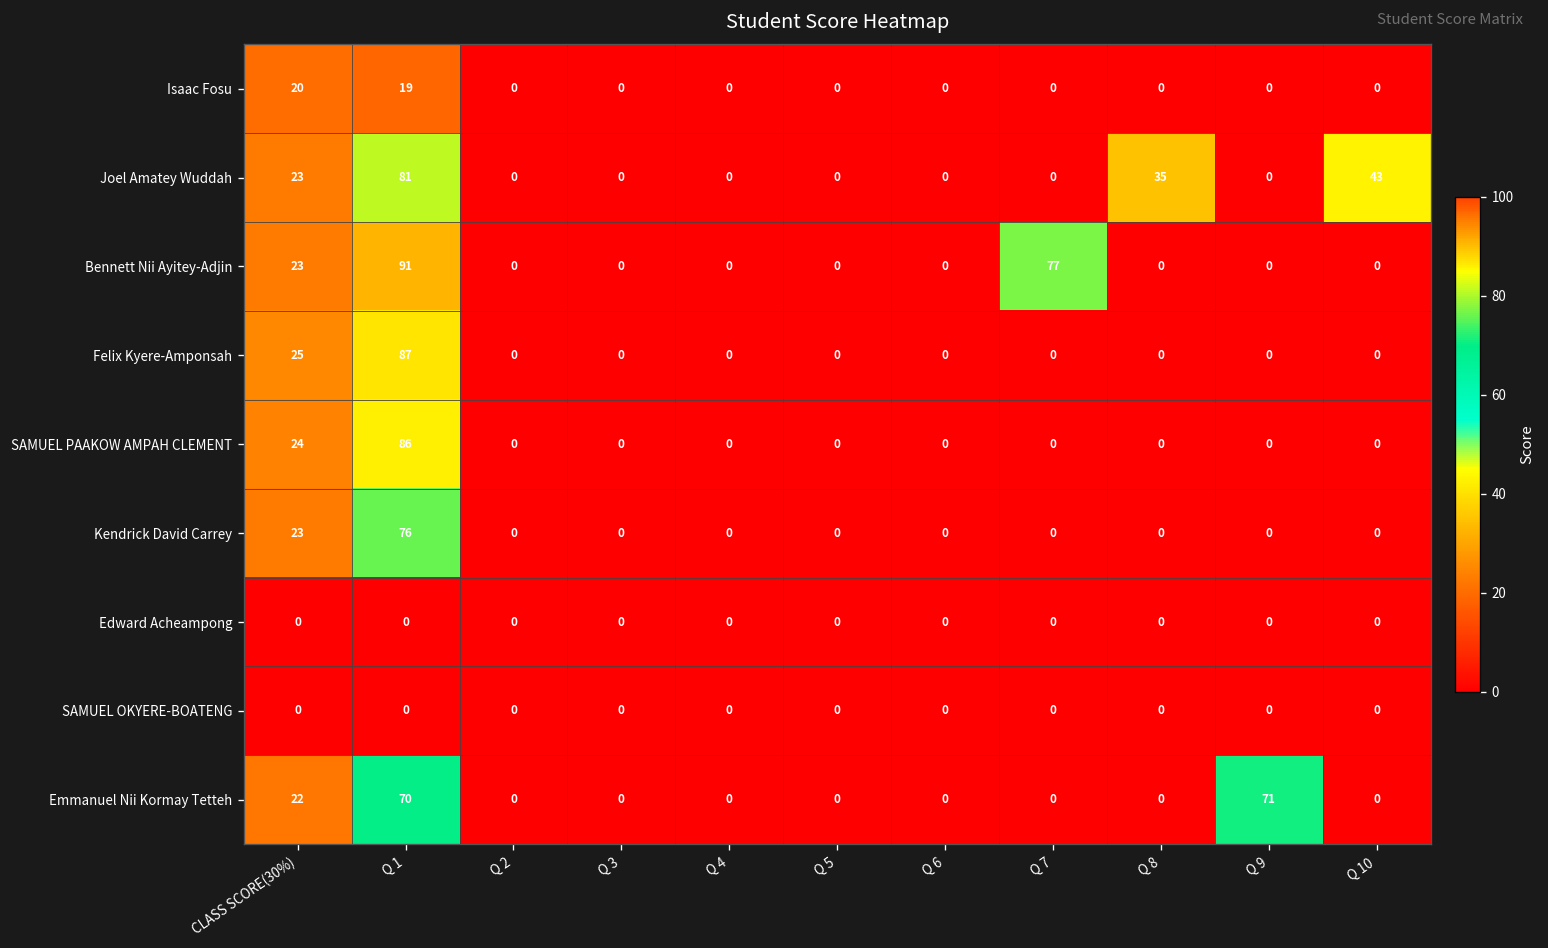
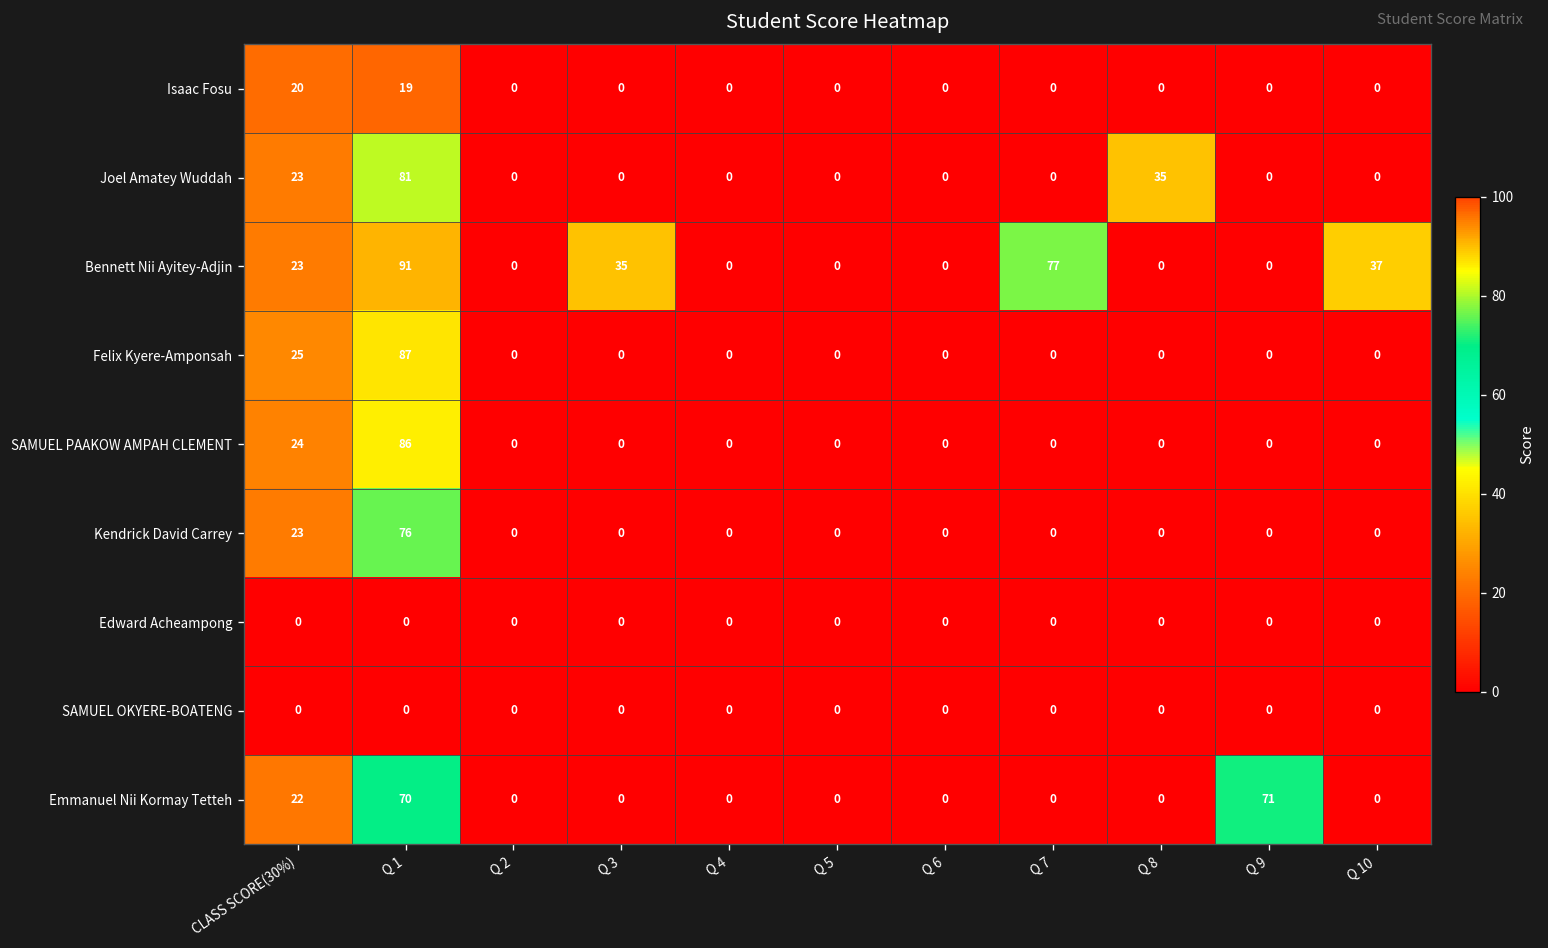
  {
    "Isaac Fosu": {
      "CLASS SCORE(30%)": 20,
      "Q 1": 19,
      "Q 2": 0,
      "Q 3": 0,
      "Q 4": 0,
      "Q 5": 0,
      "Q 6": 0,
      "Q 7": 0,
      "Q 8": 0,
      "Q 9": 0,
      "Q 10": 0
    },
    "Joel Amatey Wuddah": {
      "CLASS SCORE(30%)": 23,
      "Q 1": 81,
      "Q 2": 0,
      "Q 3": 0,
      "Q 4": 0,
      "Q 5": 0,
      "Q 6": 0,
      "Q 7": 0,
      "Q 8": 35,
      "Q 9": 0,
-     "Q 10": 43
+     "Q 10": 0
    },
    "Bennett Nii Ayitey-Adjin": {
      "CLASS SCORE(30%)": 23,
      "Q 1": 91,
      "Q 2": 0,
-     "Q 3": 0,
+     "Q 3": 35,
      "Q 4": 0,
      "Q 5": 0,
      "Q 6": 0,
      "Q 7": 77,
      "Q 8": 0,
      "Q 9": 0,
-     "Q 10": 0
+     "Q 10": 37
    },
    "Felix Kyere-Amponsah": {
      "CLASS SCORE(30%)": 25,
      "Q 1": 87,
      "Q 2": 0,
      "Q 3": 0,
      "Q 4": 0,
      "Q 5": 0,
      "Q 6": 0,
      "Q 7": 0,
      "Q 8": 0,
      "Q 9": 0,
      "Q 10": 0
    },
    "SAMUEL PAAKOW AMPAH CLEMENT": {
      "CLASS SCORE(30%)": 24,
      "Q 1": 86,
      "Q 2": 0,
      "Q 3": 0,
      "Q 4": 0,
      "Q 5": 0,
      "Q 6": 0,
      "Q 7": 0,
      "Q 8": 0,
      "Q 9": 0,
      "Q 10": 0
    },
    "Kendrick David Carrey": {
      "CLASS SCORE(30%)": 23,
      "Q 1": 76,
      "Q 2": 0,
      "Q 3": 0,
      "Q 4": 0,
      "Q 5": 0,
      "Q 6": 0,
      "Q 7": 0,
      "Q 8": 0,
      "Q 9": 0,
      "Q 10": 0
    },
    "Edward Acheampong": {
      "CLASS SCORE(30%)": 0,
      "Q 1": 0,
      "Q 2": 0,
      "Q 3": 0,
      "Q 4": 0,
      "Q 5": 0,
      "Q 6": 0,
      "Q 7": 0,
      "Q 8": 0,
      "Q 9": 0,
      "Q 10": 0
    },
    "SAMUEL OKYERE-BOATENG": {
      "CLASS SCORE(30%)": 0,
      "Q 1": 0,
      "Q 2": 0,
      "Q 3": 0,
      "Q 4": 0,
      "Q 5": 0,
      "Q 6": 0,
      "Q 7": 0,
      "Q 8": 0,
      "Q 9": 0,
      "Q 10": 0
    },
    "Emmanuel Nii Kormay Tetteh": {
      "CLASS SCORE(30%)": 22,
      "Q 1": 70,
      "Q 2": 0,
      "Q 3": 0,
      "Q 4": 0,
      "Q 5": 0,
      "Q 6": 0,
      "Q 7": 0,
      "Q 8": 0,
      "Q 9": 71,
      "Q 10": 0
    }
  }
